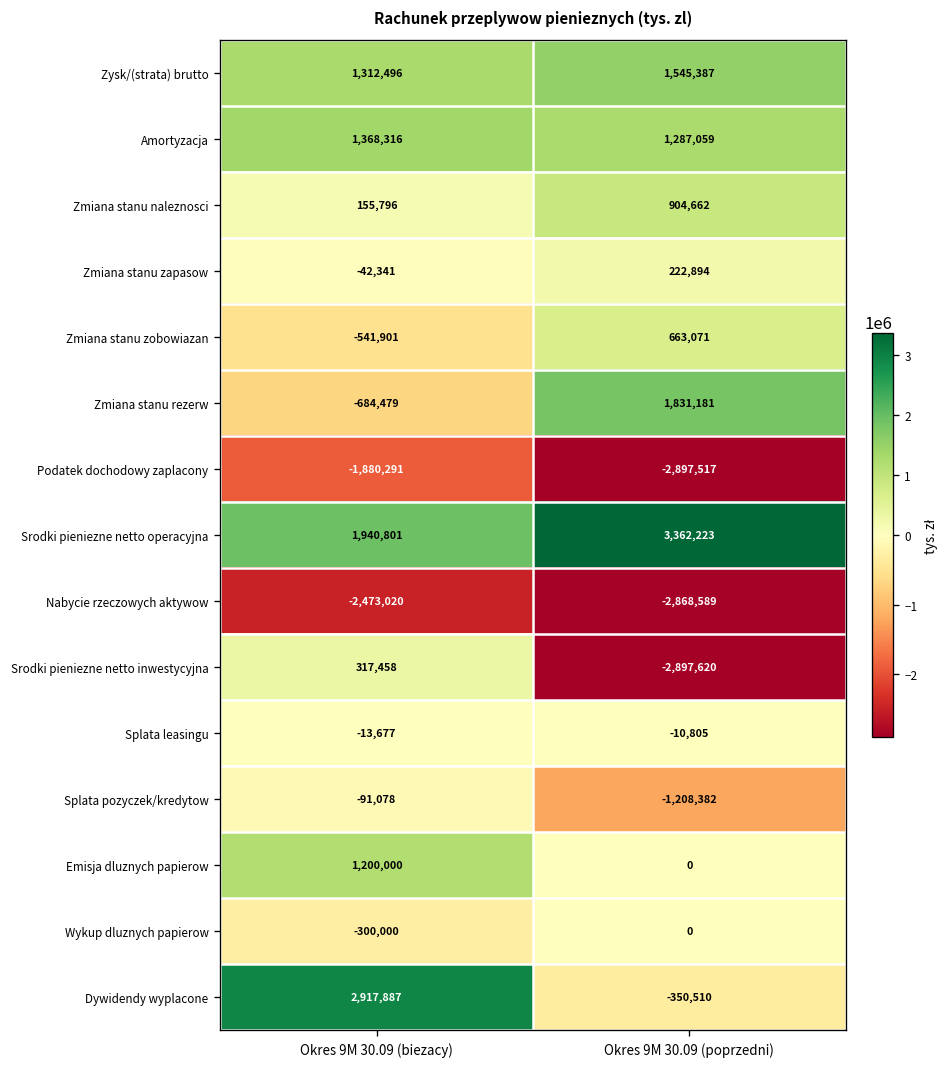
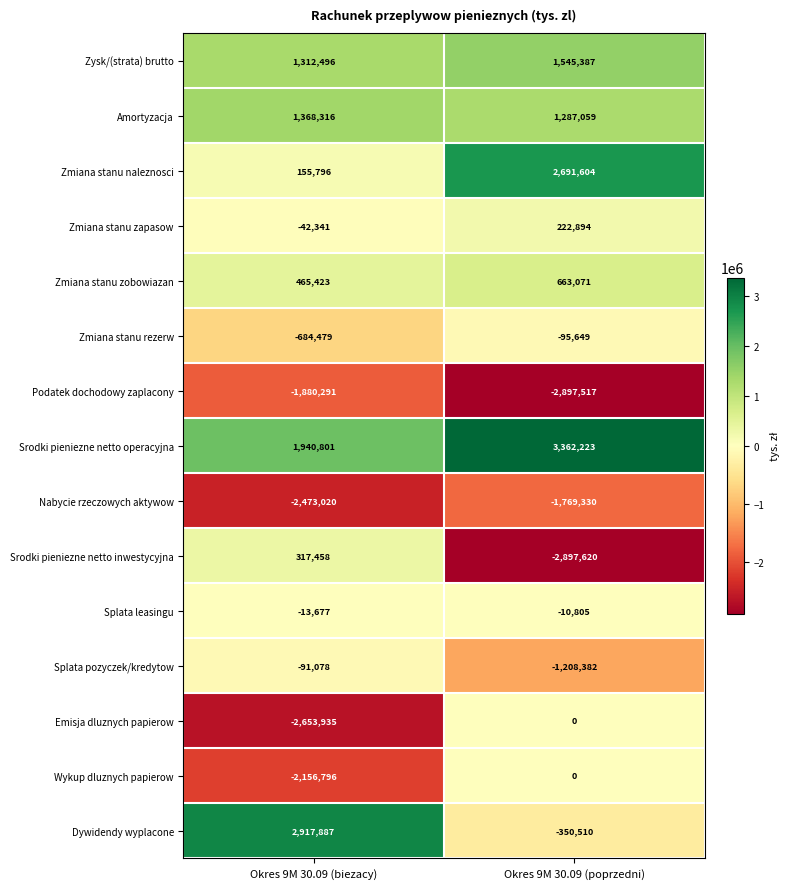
  {
    "Zysk/(strata) brutto": {
      "Okres 9M 30.09 (biezacy)": "1,312,496",
      "Okres 9M 30.09 (poprzedni)": "1,545,387"
    },
    "Amortyzacja": {
      "Okres 9M 30.09 (biezacy)": "1,368,316",
      "Okres 9M 30.09 (poprzedni)": "1,287,059"
    },
    "Zmiana stanu naleznosci": {
      "Okres 9M 30.09 (biezacy)": "155,796",
-     "Okres 9M 30.09 (poprzedni)": "904,662"
+     "Okres 9M 30.09 (poprzedni)": "2,691,604"
    },
    "Zmiana stanu zapasow": {
      "Okres 9M 30.09 (biezacy)": "-42,341",
      "Okres 9M 30.09 (poprzedni)": "222,894"
    },
    "Zmiana stanu zobowiazan": {
-     "Okres 9M 30.09 (biezacy)": "-541,901",
+     "Okres 9M 30.09 (biezacy)": "465,423",
      "Okres 9M 30.09 (poprzedni)": "663,071"
    },
    "Zmiana stanu rezerw": {
      "Okres 9M 30.09 (biezacy)": "-684,479",
-     "Okres 9M 30.09 (poprzedni)": "1,831,181"
+     "Okres 9M 30.09 (poprzedni)": "-95,649"
    },
    "Podatek dochodowy zaplacony": {
      "Okres 9M 30.09 (biezacy)": "-1,880,291",
      "Okres 9M 30.09 (poprzedni)": "-2,897,517"
    },
    "Srodki pieniezne netto operacyjna": {
      "Okres 9M 30.09 (biezacy)": "1,940,801",
      "Okres 9M 30.09 (poprzedni)": "3,362,223"
    },
    "Nabycie rzeczowych aktywow": {
      "Okres 9M 30.09 (biezacy)": "-2,473,020",
-     "Okres 9M 30.09 (poprzedni)": "-2,868,589"
+     "Okres 9M 30.09 (poprzedni)": "-1,769,330"
    },
    "Srodki pieniezne netto inwestycyjna": {
      "Okres 9M 30.09 (biezacy)": "317,458",
      "Okres 9M 30.09 (poprzedni)": "-2,897,620"
    },
    "Splata leasingu": {
      "Okres 9M 30.09 (biezacy)": "-13,677",
      "Okres 9M 30.09 (poprzedni)": "-10,805"
    },
    "Splata pozyczek/kredytow": {
      "Okres 9M 30.09 (biezacy)": "-91,078",
      "Okres 9M 30.09 (poprzedni)": "-1,208,382"
    },
    "Emisja dluznych papierow": {
-     "Okres 9M 30.09 (biezacy)": "1,200,000",
+     "Okres 9M 30.09 (biezacy)": "-2,653,935",
      "Okres 9M 30.09 (poprzedni)": "0"
    },
    "Wykup dluznych papierow": {
-     "Okres 9M 30.09 (biezacy)": "-300,000",
+     "Okres 9M 30.09 (biezacy)": "-2,156,796",
      "Okres 9M 30.09 (poprzedni)": "0"
    },
    "Dywidendy wyplacone": {
      "Okres 9M 30.09 (biezacy)": "2,917,887",
      "Okres 9M 30.09 (poprzedni)": "-350,510"
    }
  }
